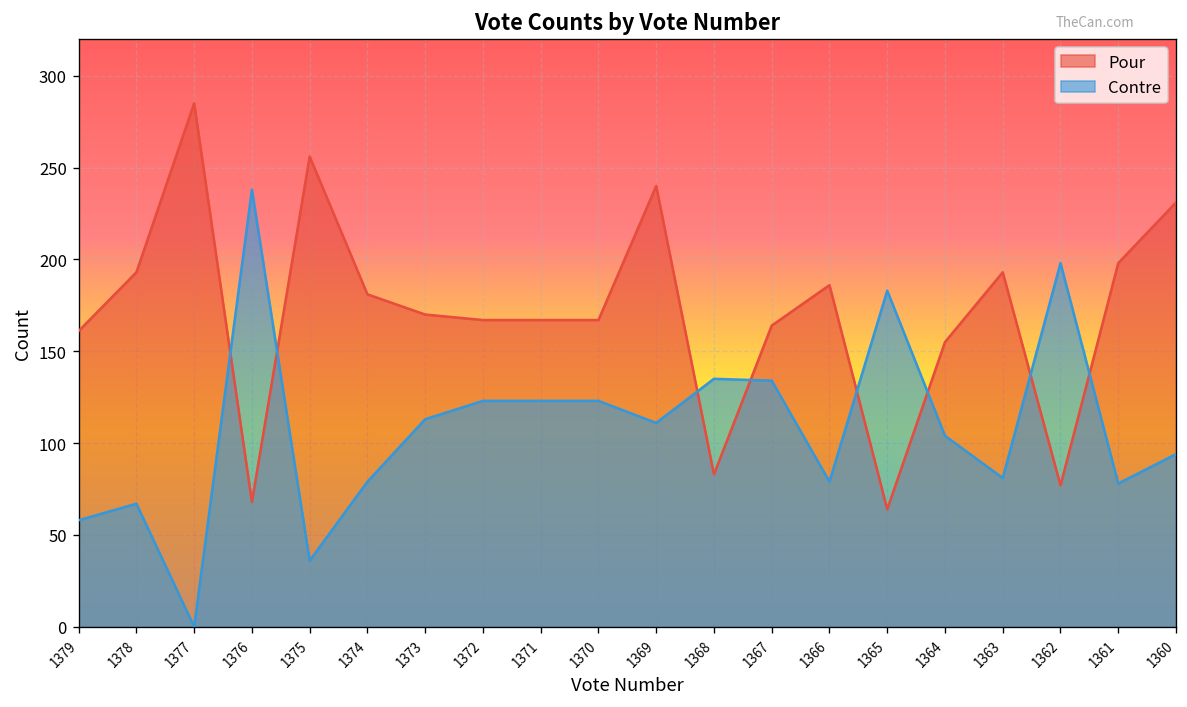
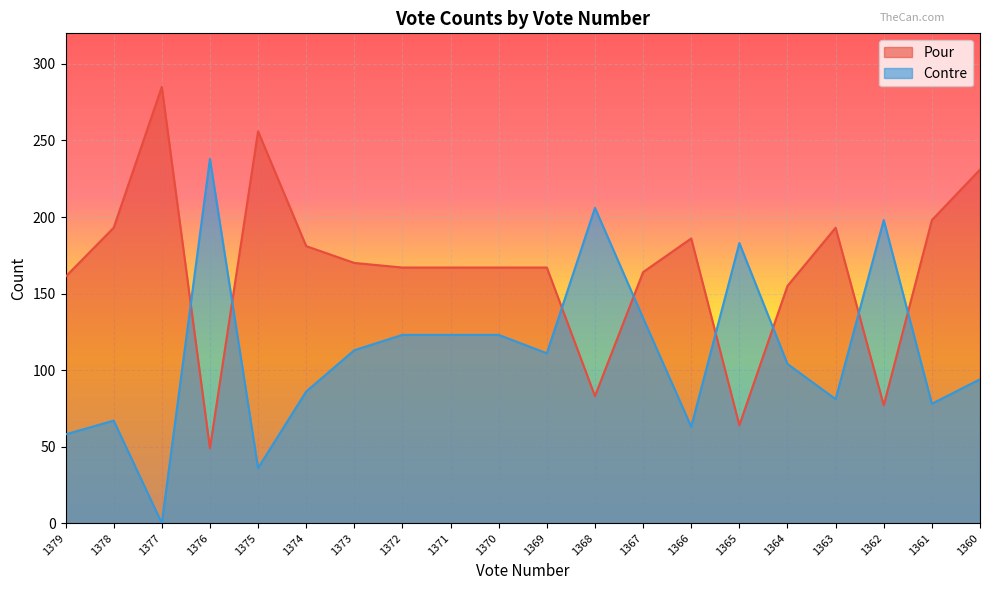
  {
    "Pour": {
      "1379": 161,
      "1378": 193,
      "1377": 285,
-     "1376": 68,
+     "1376": 49,
      "1375": 256,
      "1374": 181,
      "1373": 170,
      "1372": 167,
      "1371": 167,
      "1370": 167,
-     "1369": 240,
+     "1369": 167,
      "1368": 83,
      "1367": 164,
      "1366": 186,
      "1365": 64,
      "1364": 155,
      "1363": 193,
      "1362": 77,
      "1361": 198,
      "1360": 231
    },
    "Contre": {
      "1379": 58,
      "1378": 67,
      "1377": 0,
      "1376": 238,
      "1375": 36,
-     "1374": 79,
+     "1374": 86,
      "1373": 113,
      "1372": 123,
      "1371": 123,
      "1370": 123,
      "1369": 111,
-     "1368": 135,
+     "1368": 206,
      "1367": 134,
-     "1366": 79,
+     "1366": 63,
      "1365": 183,
      "1364": 104,
      "1363": 81,
      "1362": 198,
      "1361": 78,
      "1360": 94
    }
  }
